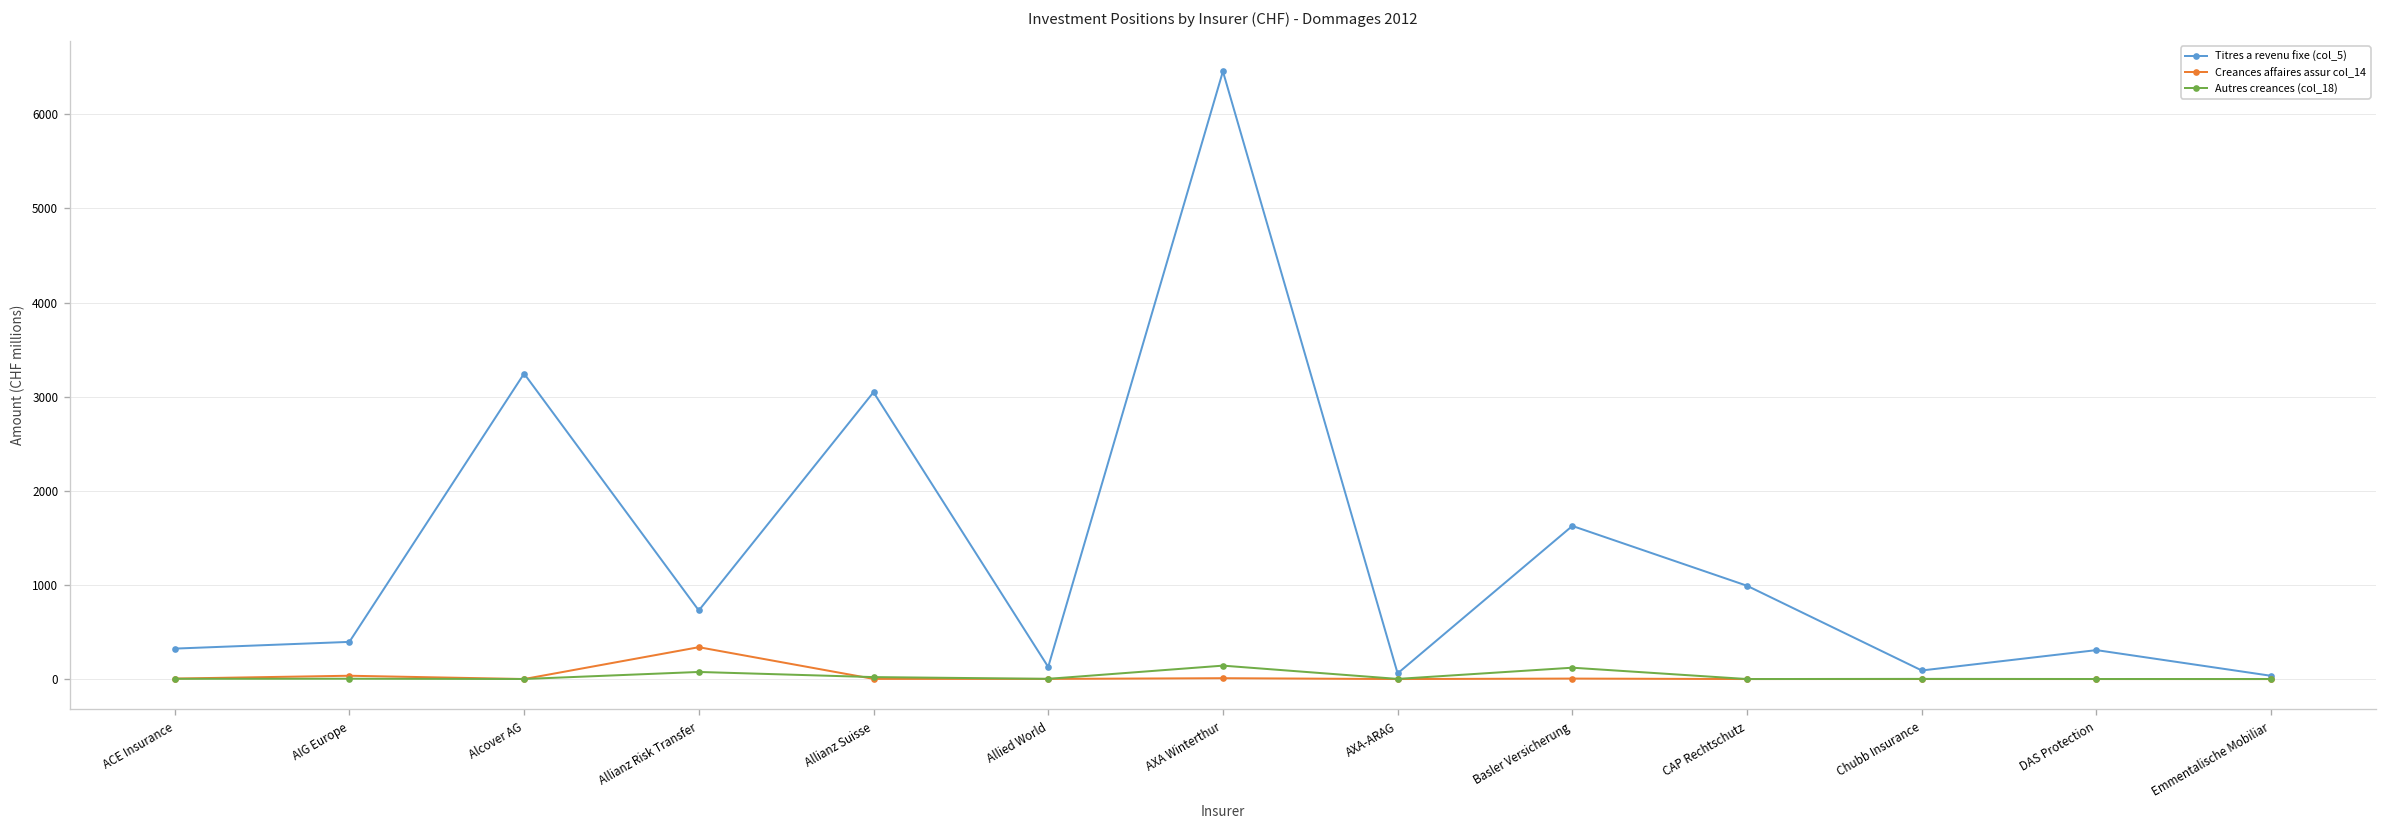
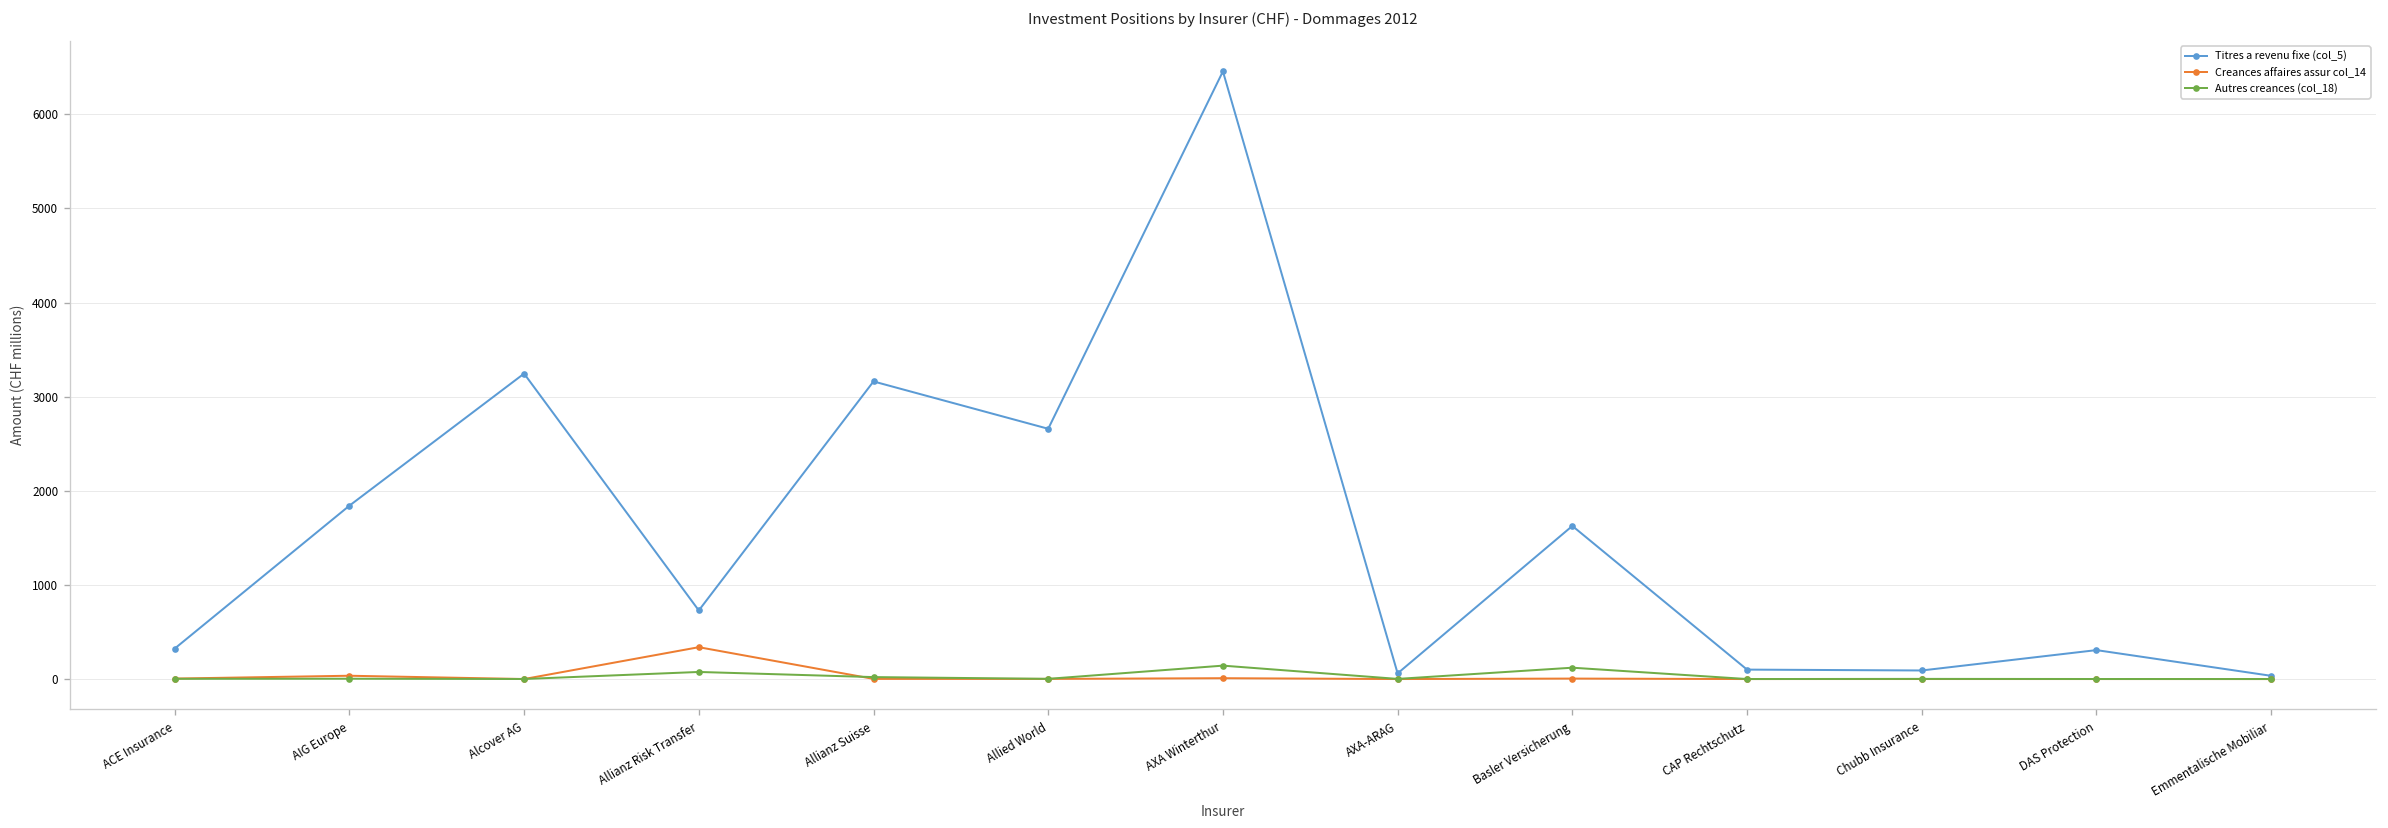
  {
    "Titres a revenu fixe (col_5)": {
      "ACE Insurance": 300,
-     "AIG Europe": 400,
+     "AIG Europe": 1800,
      "Alcover AG": 3200,
      "Allianz Risk Transfer": 700,
-     "Allianz Suisse": 3000,
-     "Allied World": 100,
+     "Allianz Suisse": 3200,
+     "Allied World": 2700,
      "AXA Winterthur": 6500,
      "AXA-ARAG": 100,
      "Basler Versicherung": 1600,
-     "CAP Rechtschutz": 1000,
+     "CAP Rechtschutz": 100,
      "Chubb Insurance": 100,
      "DAS Protection": 300,
      "Emmentalische Mobiliar": 0
    },
    "Creances affaires assur col_14": {
      "Allianz Risk Transfer": 300,
      "AXA Winterthur": 0,
      "Basler Versicherung": 0
    },
    "Autres creances (col_18)": {
      "Allianz Risk Transfer": 100,
      "AXA Winterthur": 100,
      "Basler Versicherung": 100
    }
  }
